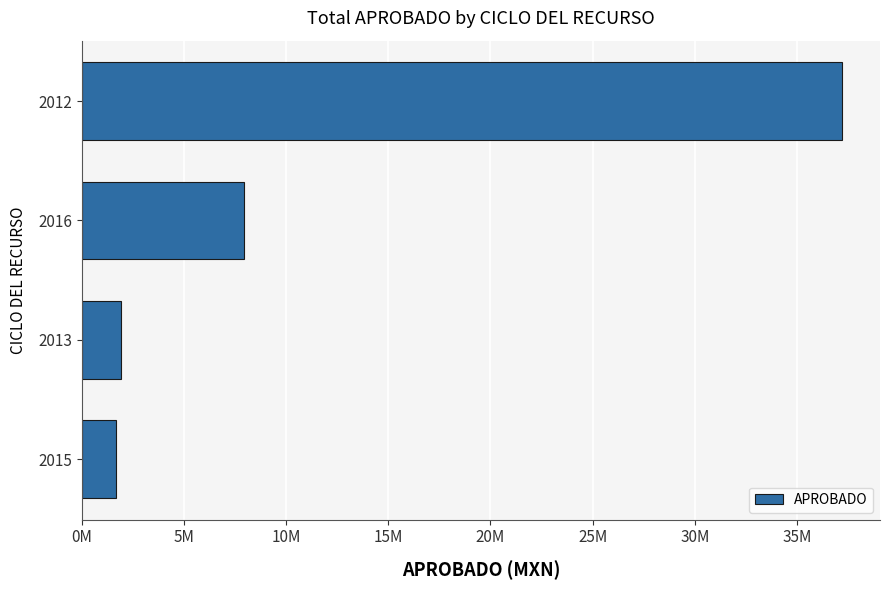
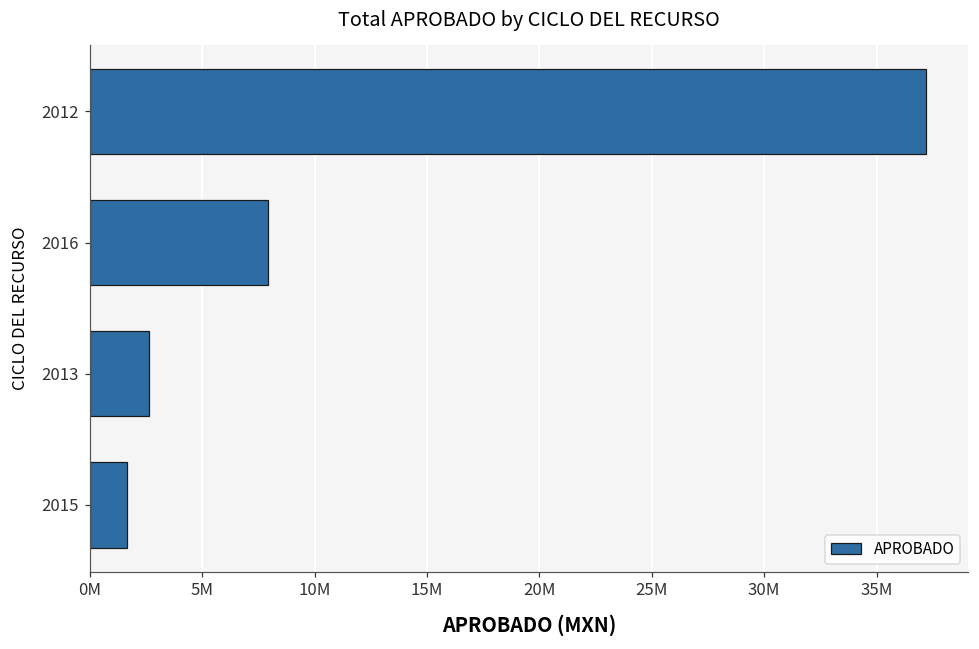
  {
    "2012": 37200000,
    "2016": 7900000,
-   "2013": 1900000,
+   "2013": 2600000,
    "2015": 1700000
  }
